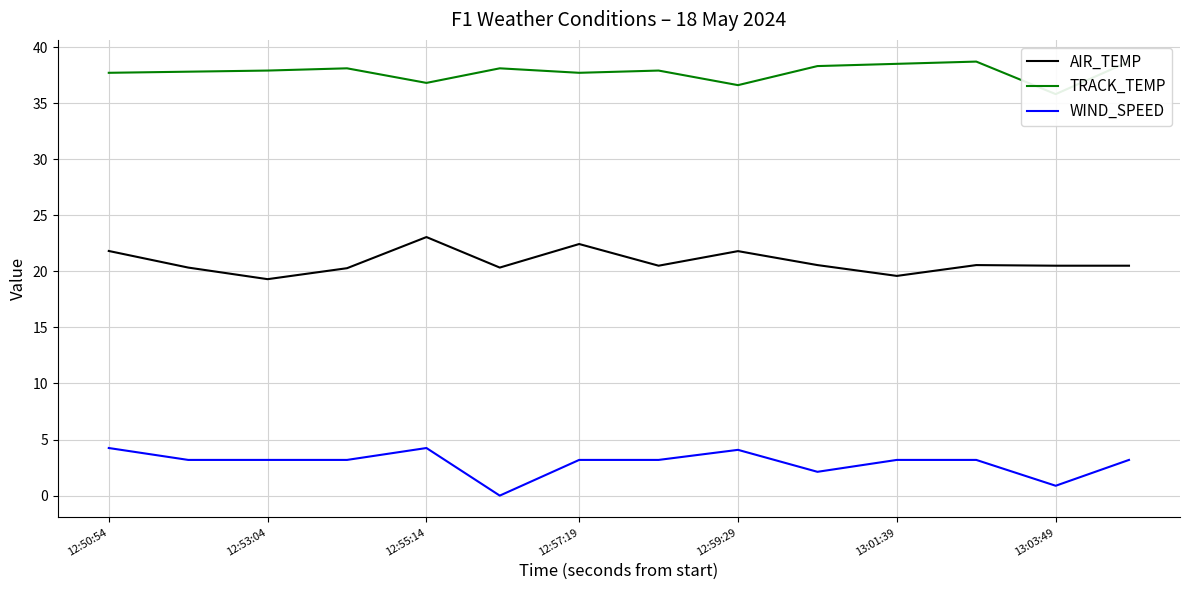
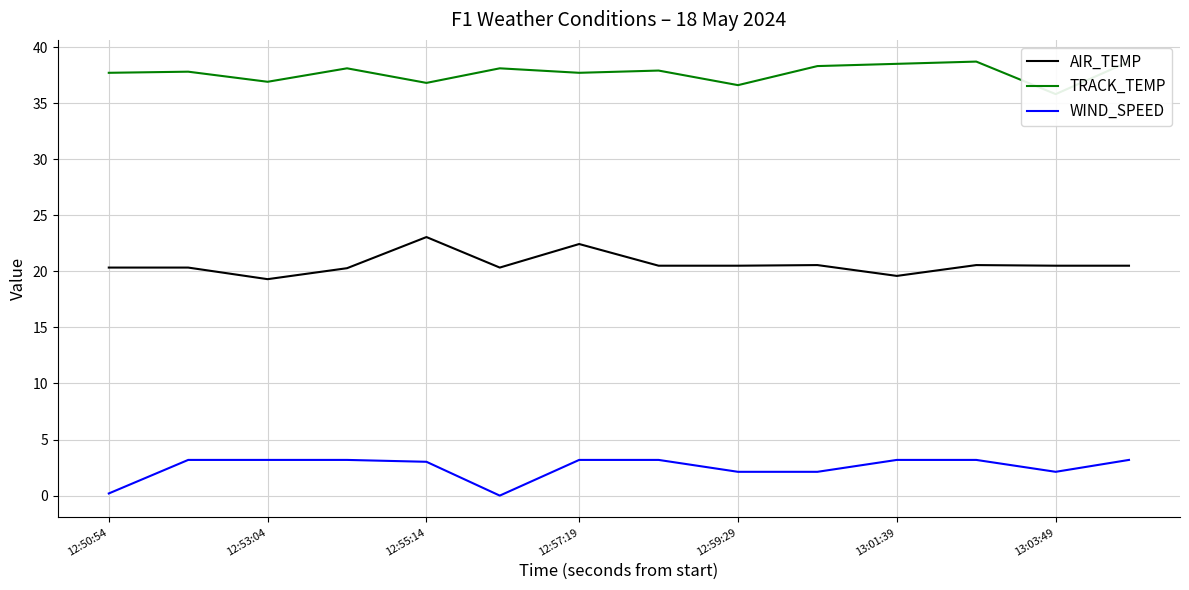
  {
    "AIR_TEMP": {
-     "12:50:54": 21.8,
+     "12:50:54": 20.3,
      "12:53:04": 19.3,
      "12:55:14": 23.1,
      "12:57:19": 22.4,
-     "12:59:29": 21.8,
+     "12:59:29": 20.5,
      "13:01:39": 19.6,
      "13:03:49": 20.5
    },
    "TRACK_TEMP": {
      "12:50:54": 37.7,
-     "12:53:04": 37.9,
+     "12:53:04": 36.9,
      "12:55:14": 36.8,
      "12:57:19": 37.7,
      "12:59:29": 36.6,
      "13:01:39": 38.5
    },
    "WIND_SPEED": {
-     "12:50:54": 4.2,
+     "12:50:54": 0.2,
      "12:53:04": 3.2,
-     "12:55:14": 4.2,
+     "12:55:14": 3.0,
      "12:57:19": 3.2,
-     "12:59:29": 4.1,
+     "12:59:29": 2.1,
      "13:01:39": 3.2,
-     "13:03:49": 0.9
+     "13:03:49": 2.1
    }
  }
